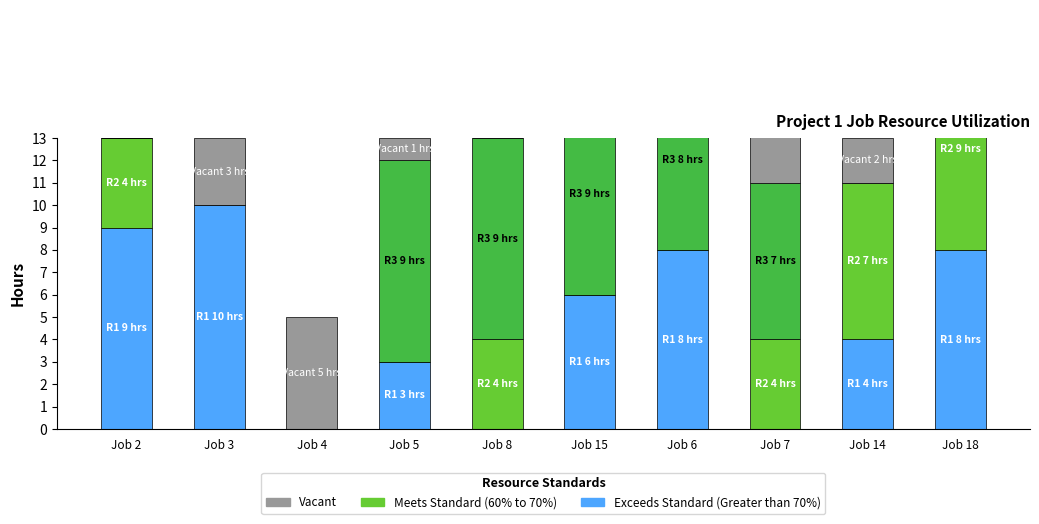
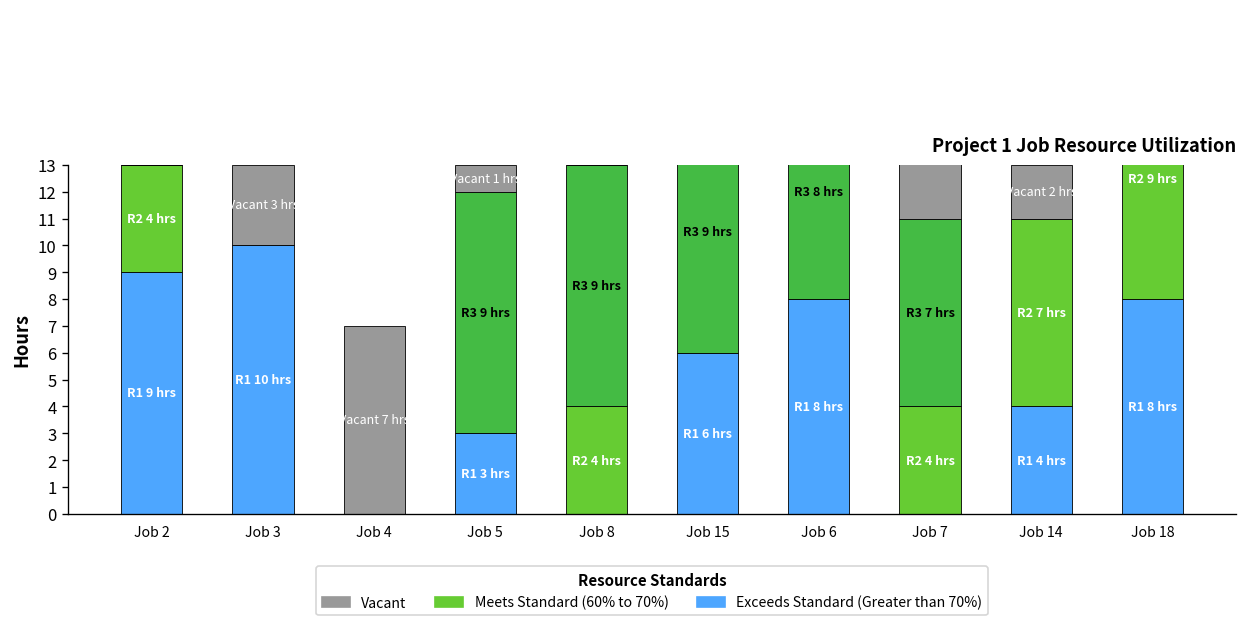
  {
    "Vacant": {
      "Job 3": 3,
-     "Job 4": 5,
+     "Job 4": 7,
      "Job 5": 1,
      "Job 14": 2
    }
  }
